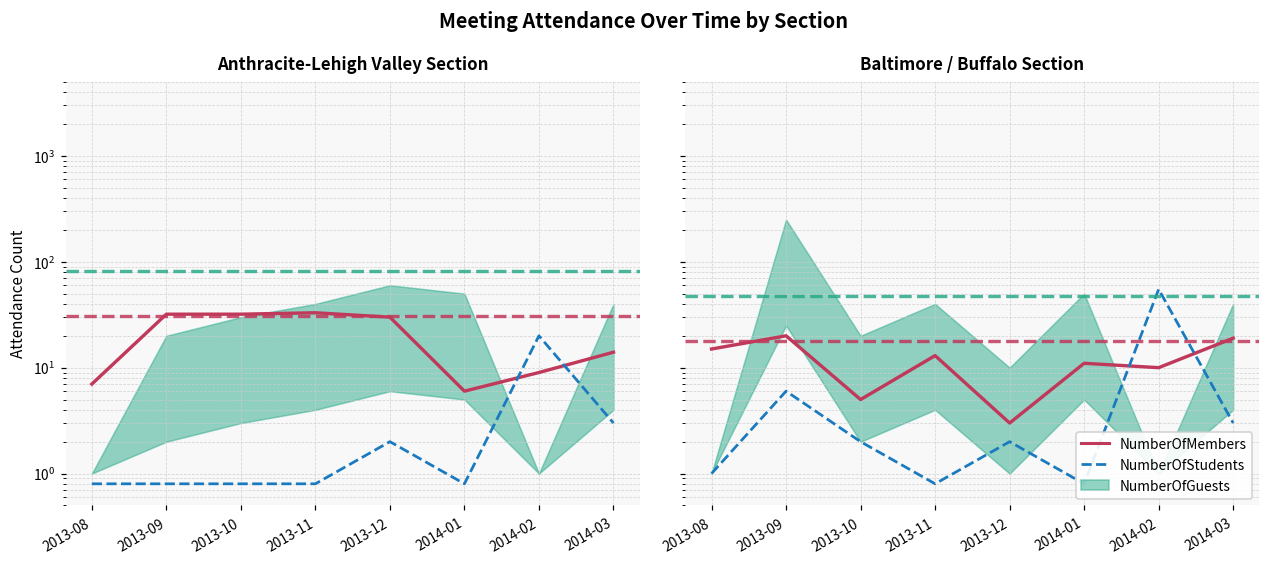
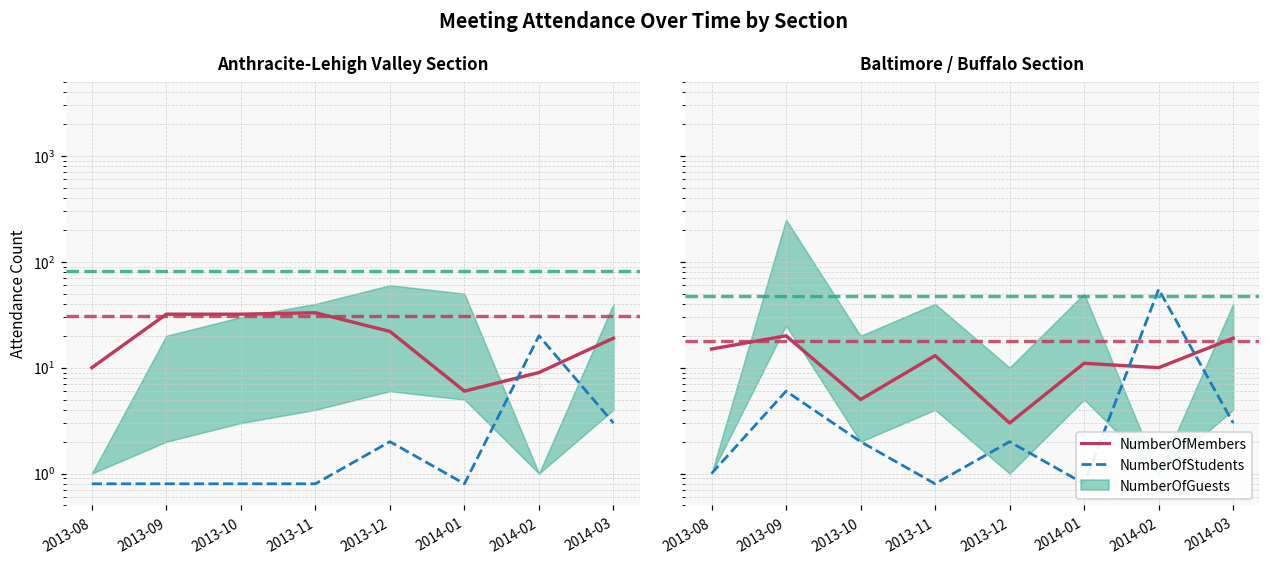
  {
    "Anthracite-Lehigh Valley Section": {
      "NumberOfMembers": {
-       "2013-08": 7,
+       "2013-08": 10,
        "2013-09": 32,
        "2013-10": 32,
        "2013-11": 33,
-       "2013-12": 30,
+       "2013-12": 22,
        "2014-01": 6,
        "2014-02": 9,
-       "2014-03": 14
+       "2014-03": 19
      },
      "NumberOfStudents": {
        "2013-08": 0.8,
        "2013-09": 0.8,
        "2013-10": 0.8,
        "2013-11": 0.8,
        "2013-12": 2,
        "2014-01": 0.8,
        "2014-02": 20,
        "2014-03": 3
      }
    }
  }
